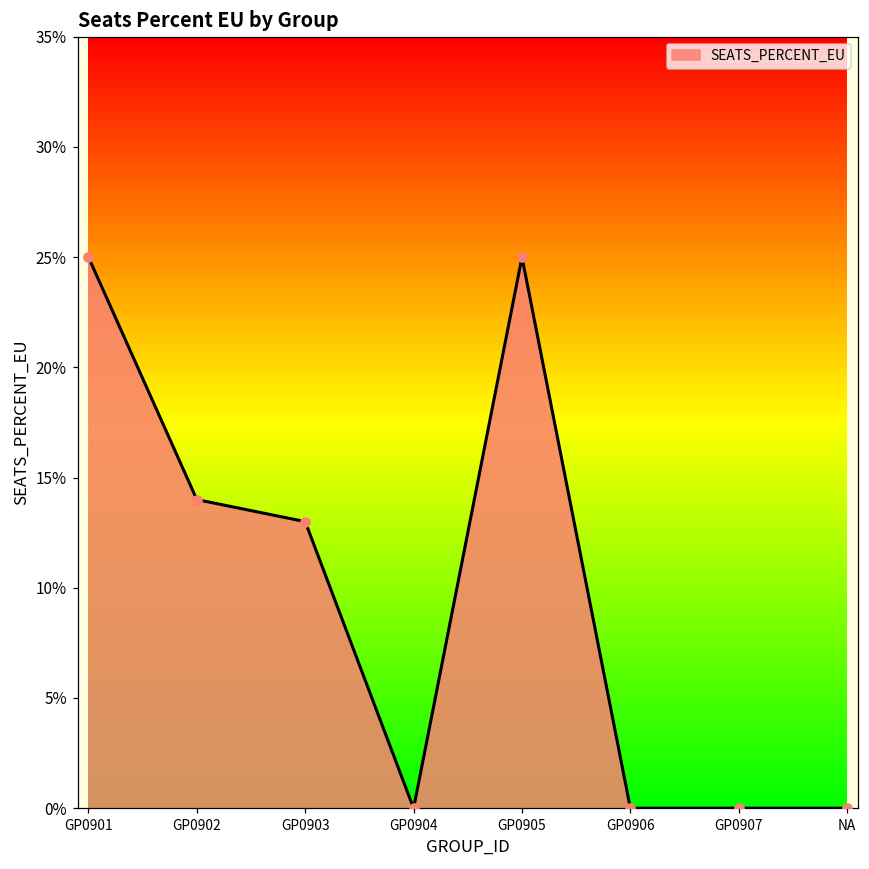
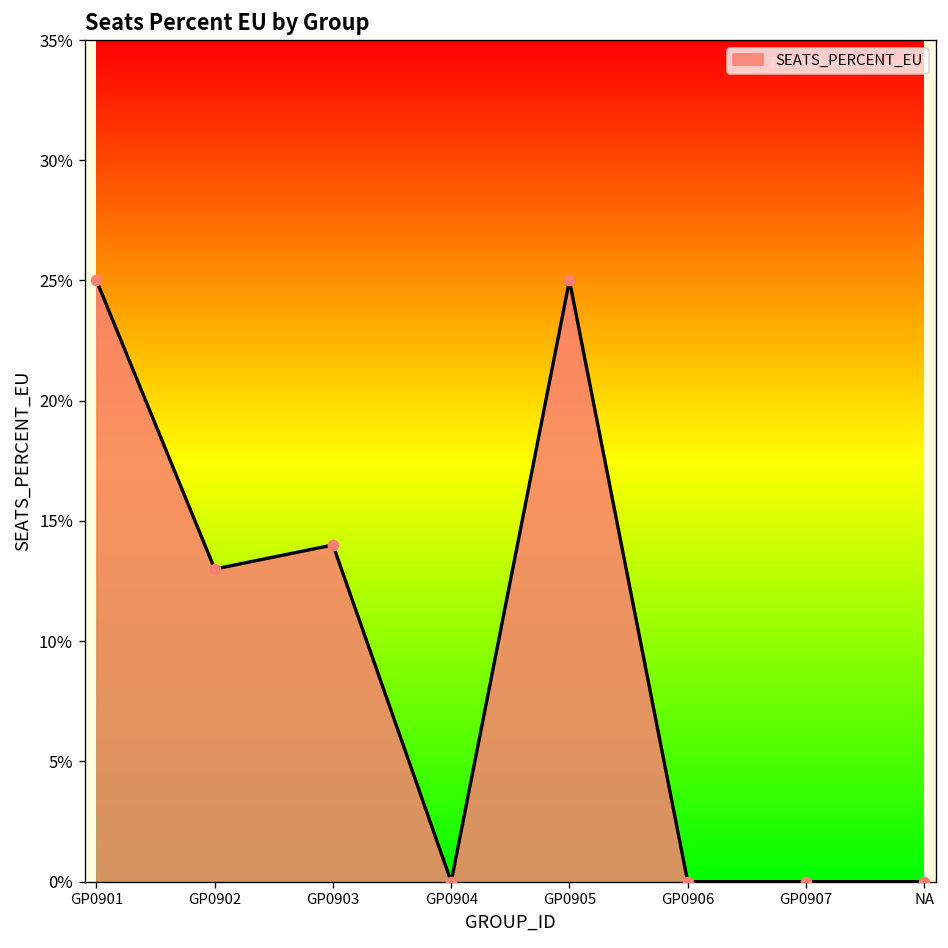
  {
    "GP0901": "25.0%",
-   "GP0902": "14.0%",
-   "GP0903": "13.0%",
+   "GP0902": "13.0%",
+   "GP0903": "14.0%",
    "GP0904": "0.0%",
    "GP0905": "25.0%",
    "GP0906": "0.0%",
    "GP0907": "0.0%",
    "NA": "0.0%"
  }
